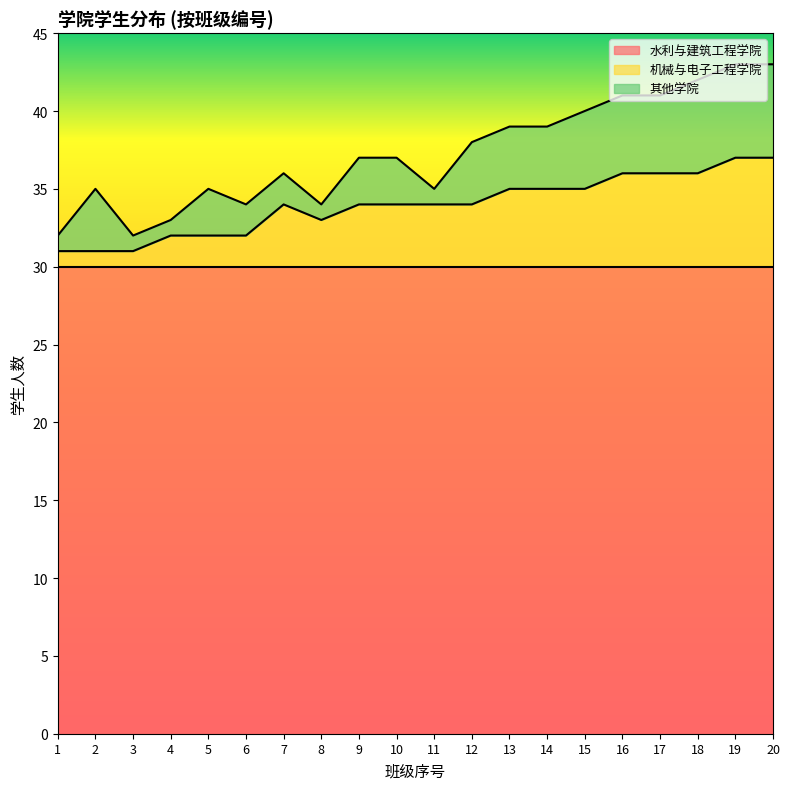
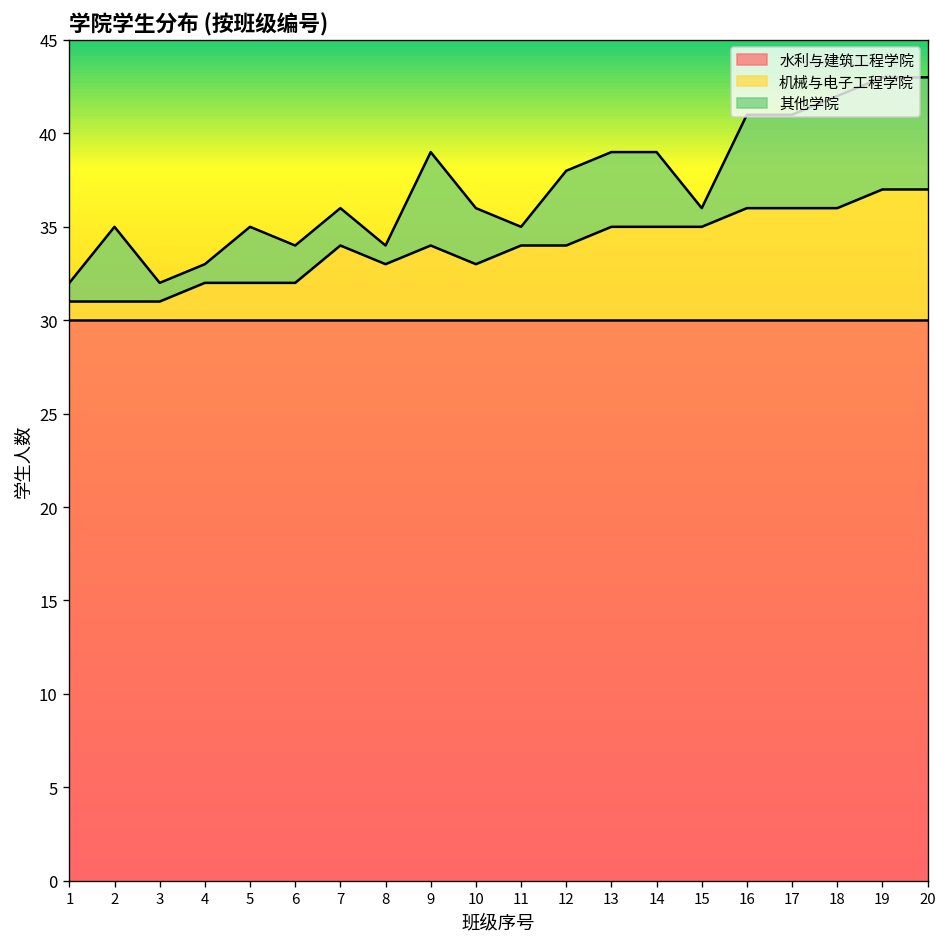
  {
    "水利与建筑工程学院": {
      "1": 30.0,
      "2": 30.0,
      "3": 30.0,
      "4": 30.0,
      "5": 30.0,
      "6": 30.0,
      "7": 30.0,
      "8": 30.0,
      "9": 30.0,
      "10": 30.0,
      "11": 30.0,
      "12": 30.0,
      "13": 30.0,
      "14": 30.0,
      "15": 30.0,
      "16": 30.0,
      "17": 30.0,
      "18": 30.0,
      "19": 30.0,
      "20": 30.0
    },
    "机械与电子工程学院": {
-     "10": 34.0
+     "10": 33.0
    },
    "其他学院": {
-     "9": 3,
+     "9": 5,
      "10": 3,
-     "15": 5
+     "15": 1
    }
  }
